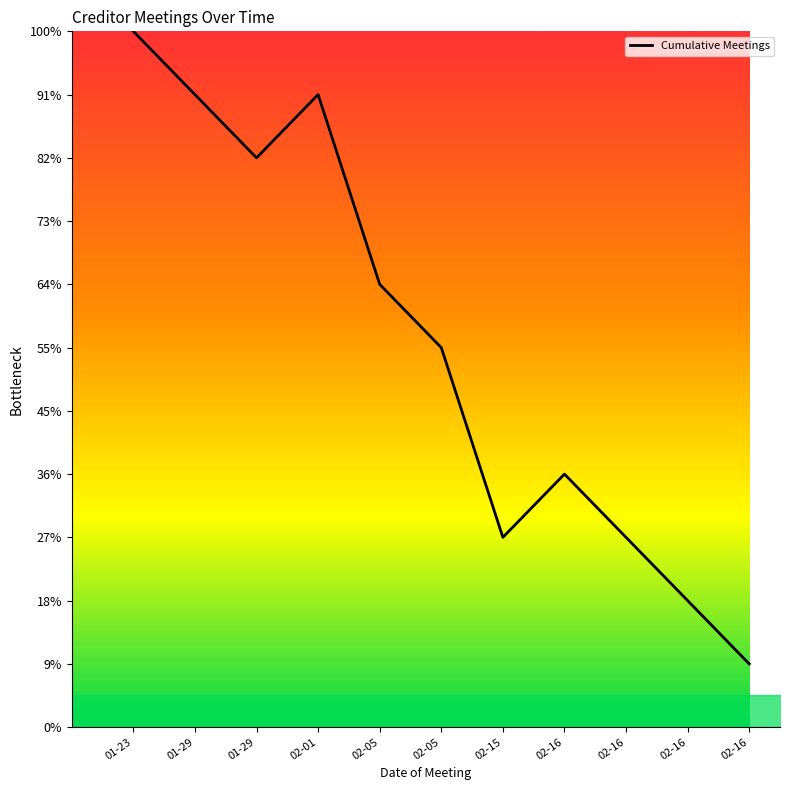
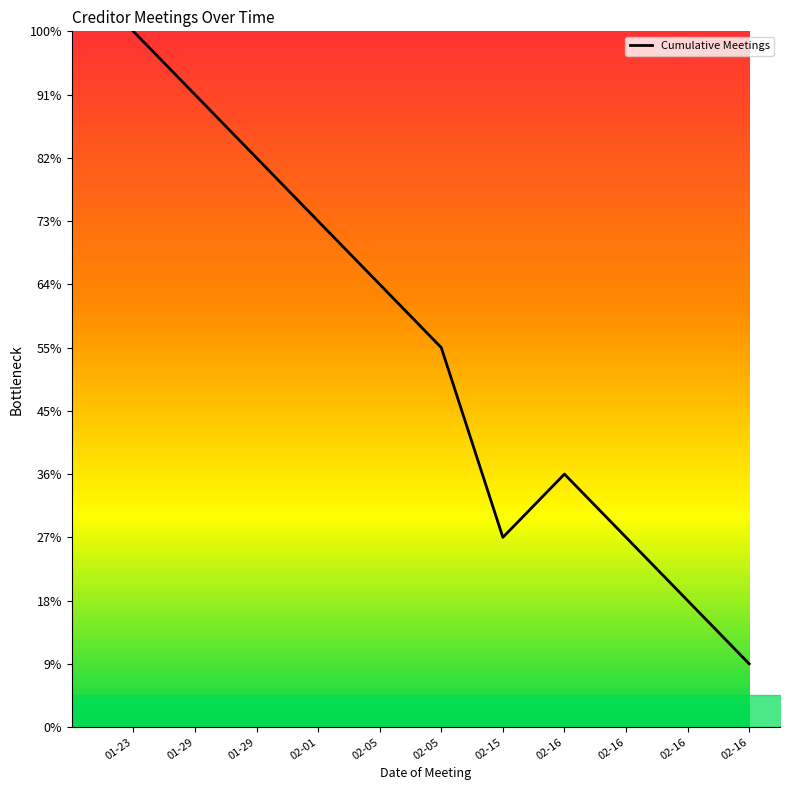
  {
    "Cumulative Meetings": {
      "01-23": "100%",
-     "02-01": "91%",
+     "02-01": "73%",
      "02-15": "27%"
    }
  }
